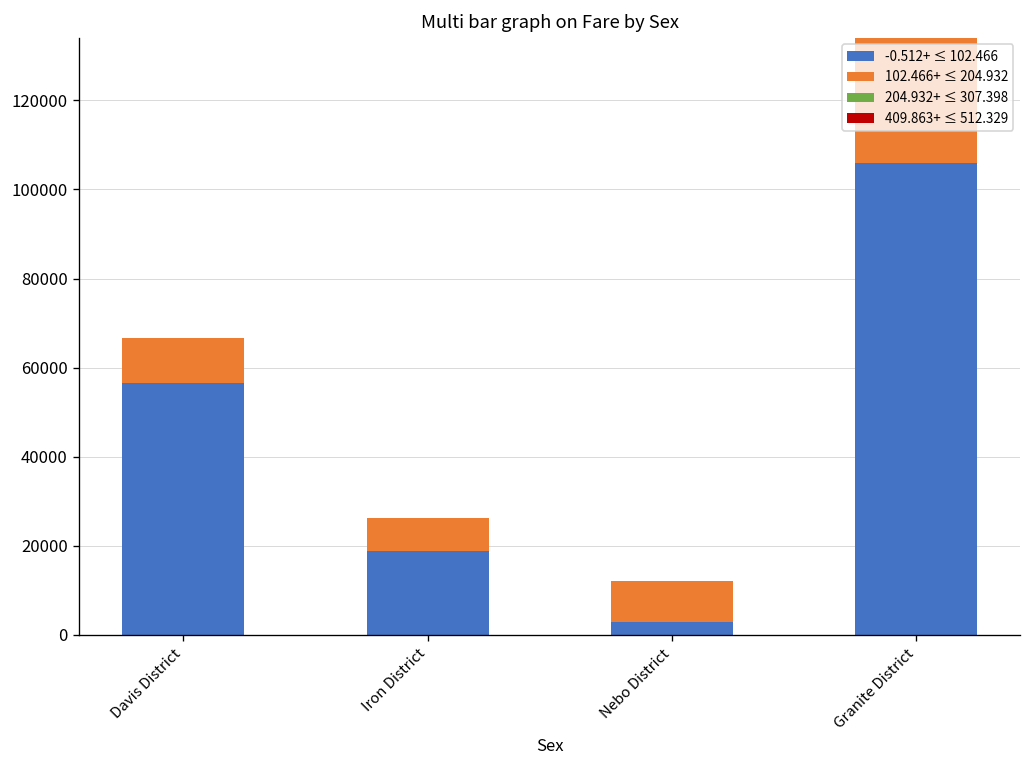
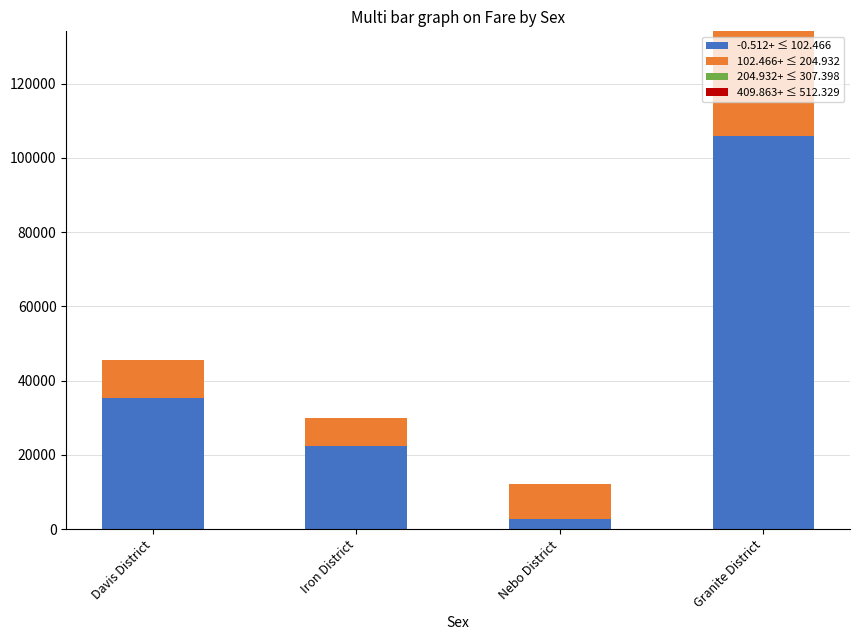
  {
    "-0.512+ ≤ 102.466": {
-     "Davis District": 57000,
-     "Iron District": 19000,
+     "Davis District": 35000,
+     "Iron District": 22000,
      "Nebo District": 3000,
      "Granite District": 106000
    }
  }
